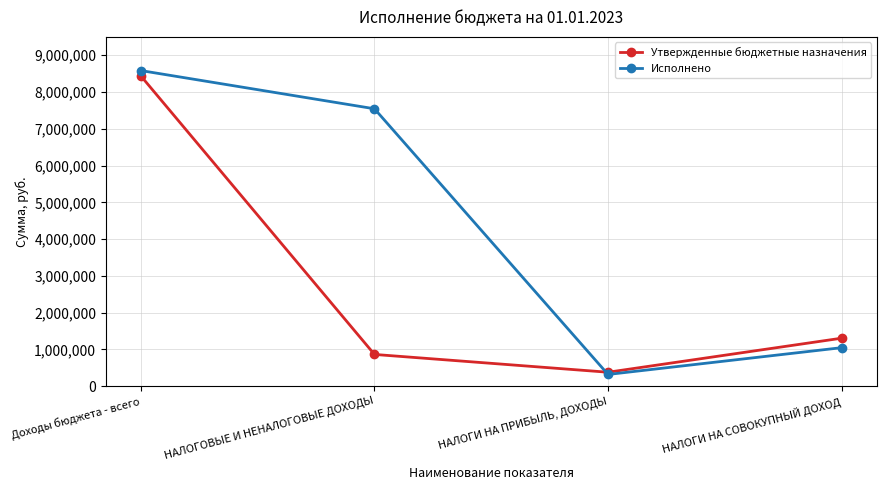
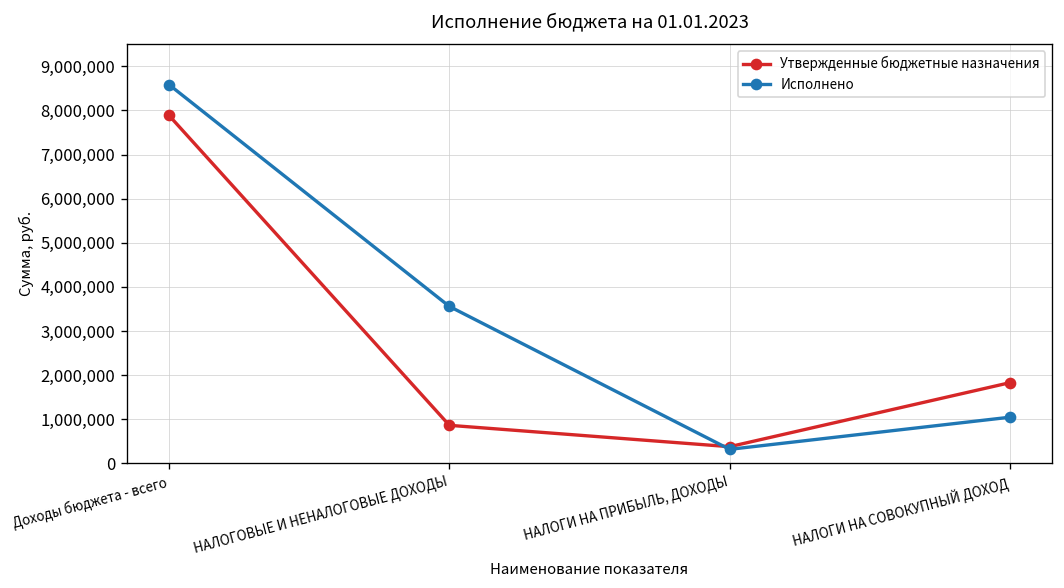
  {
    "Утвержденные бюджетные назначения": {
-     "Доходы бюджета - всего": "8,400,000",
+     "Доходы бюджета - всего": "7,900,000",
      "НАЛОГОВЫЕ И НЕНАЛОГОВЫЕ ДОХОДЫ": "900,000",
-     "НАЛОГИ НА СОВОКУПНЫЙ ДОХОД": "1,300,000"
+     "НАЛОГИ НА СОВОКУПНЫЙ ДОХОД": "1,800,000"
    },
    "Исполнено": {
      "Доходы бюджета - всего": "8,600,000",
-     "НАЛОГОВЫЕ И НЕНАЛОГОВЫЕ ДОХОДЫ": "7,500,000",
+     "НАЛОГОВЫЕ И НЕНАЛОГОВЫЕ ДОХОДЫ": "3,600,000",
      "НАЛОГИ НА СОВОКУПНЫЙ ДОХОД": "1,000,000"
    }
  }
